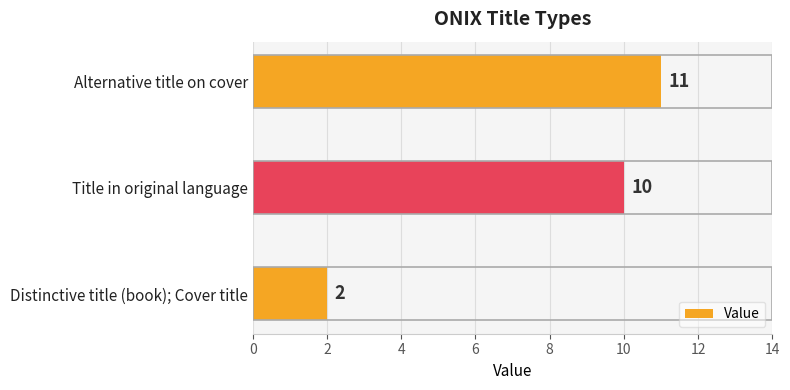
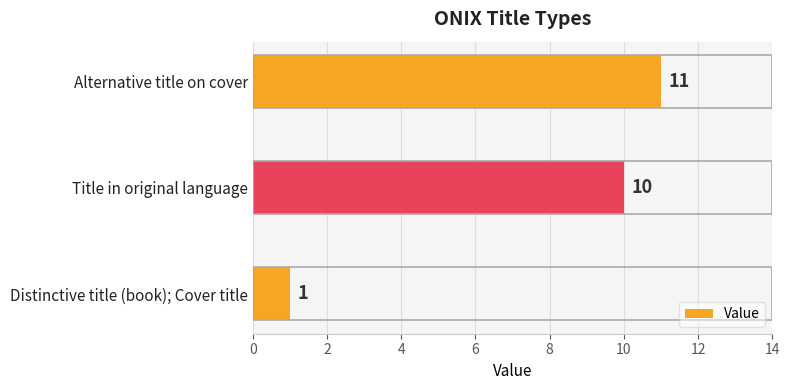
  {
    "Alternative title on cover": 11,
    "Title in original language": 10,
-   "Distinctive title (book); Cover title": 2
+   "Distinctive title (book); Cover title": 1
  }
